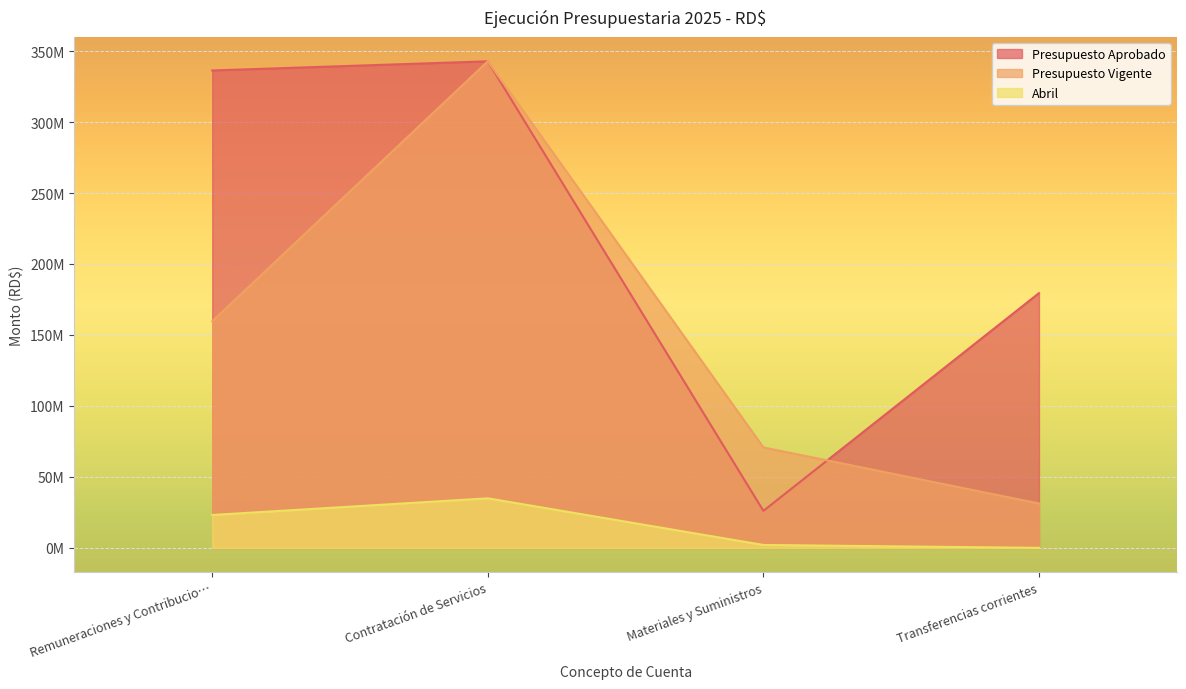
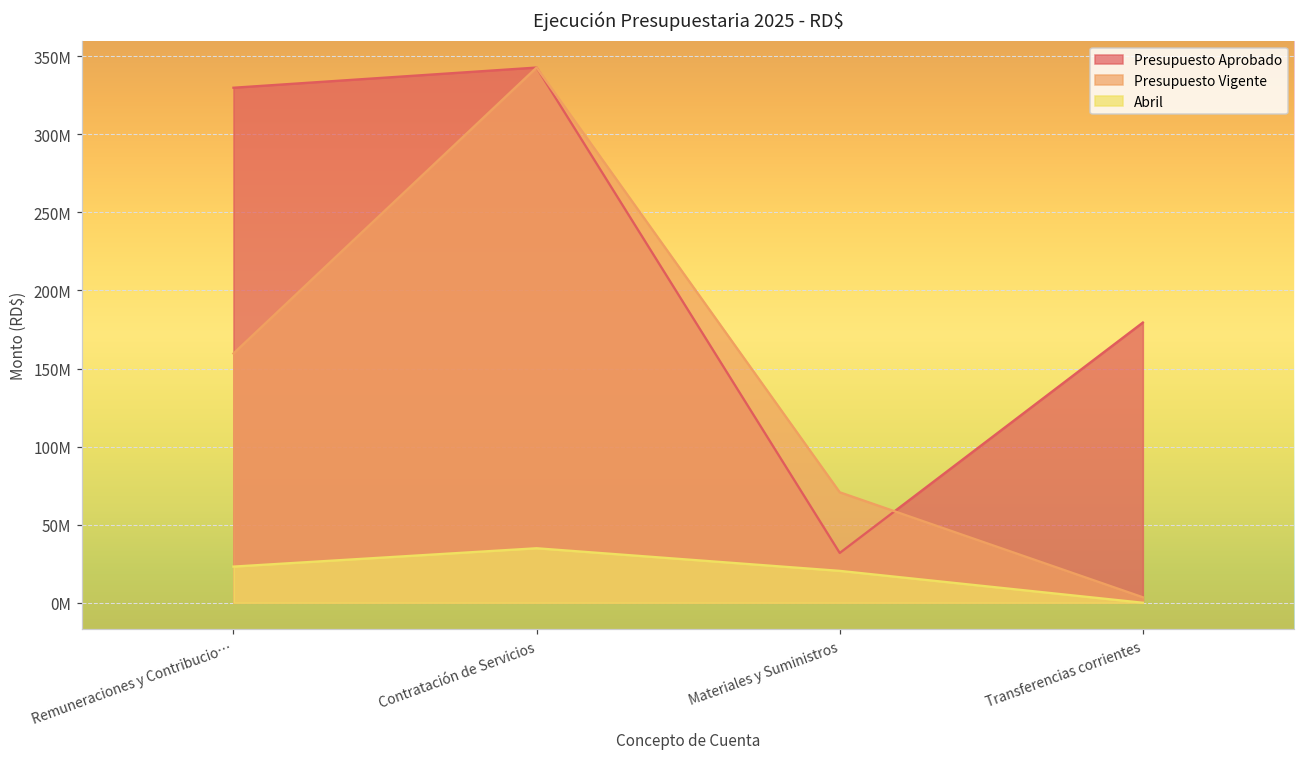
  {
    "Presupuesto Aprobado": {
-     "Remuneraciones y Contribucio…": 336000000,
-     "Materiales y Suministros": 26000000,
+     "Remuneraciones y Contribucio…": 330000000,
+     "Materiales y Suministros": 32000000,
      "Transferencias corrientes": 179000000
    },
    "Presupuesto Vigente": {
      "Remuneraciones y Contribucio…": 160000000,
      "Materiales y Suministros": 71000000,
-     "Transferencias corrientes": 31000000
+     "Transferencias corrientes": 4000000
    },
    "Abril": {
      "Remuneraciones y Contribucio…": 23000000,
      "Contratación de Servicios": 35000000,
-     "Materiales y Suministros": 2000000,
+     "Materiales y Suministros": 20000000,
      "Transferencias corrientes": 0
    }
  }
